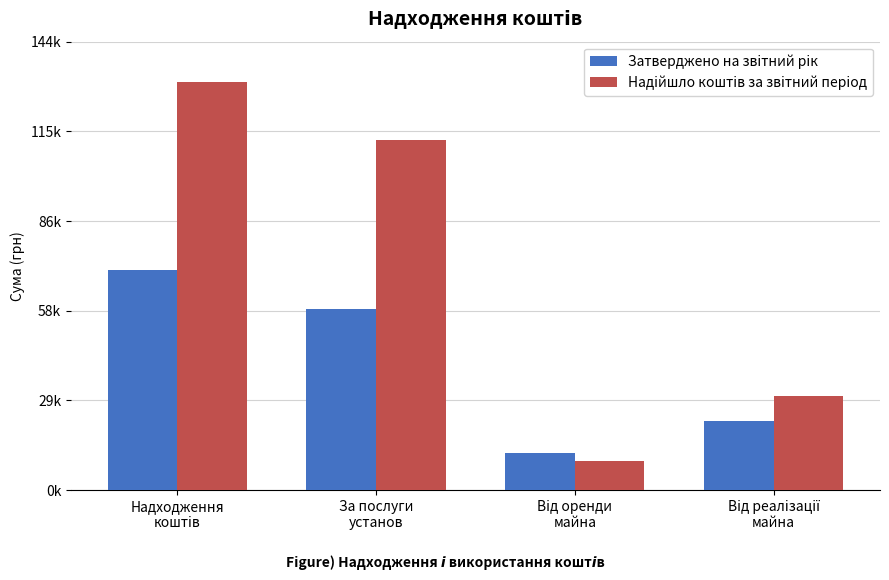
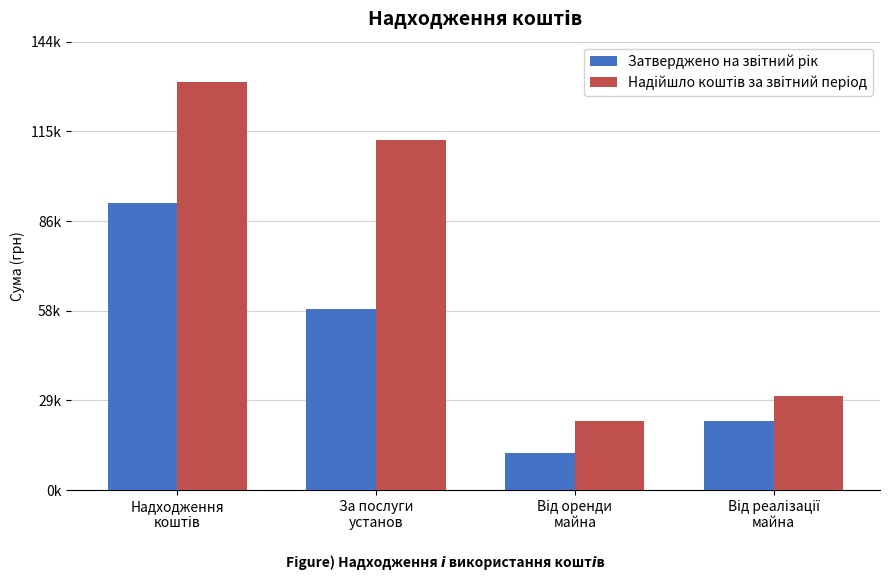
  {
    "Затверджено на звітний рік": {
-     "Надходження коштів": 71000,
+     "Надходження коштів": 92000,
      "За послуги установ": 58000,
      "Від оренди майна": 12000,
      "Від реалізації майна": 22000
    },
    "Надійшло коштів за звітний період": {
      "Надходження коштів": 131000,
      "За послуги установ": 113000,
-     "Від оренди майна": 9000,
+     "Від оренди майна": 22000,
      "Від реалізації майна": 30000
    }
  }
